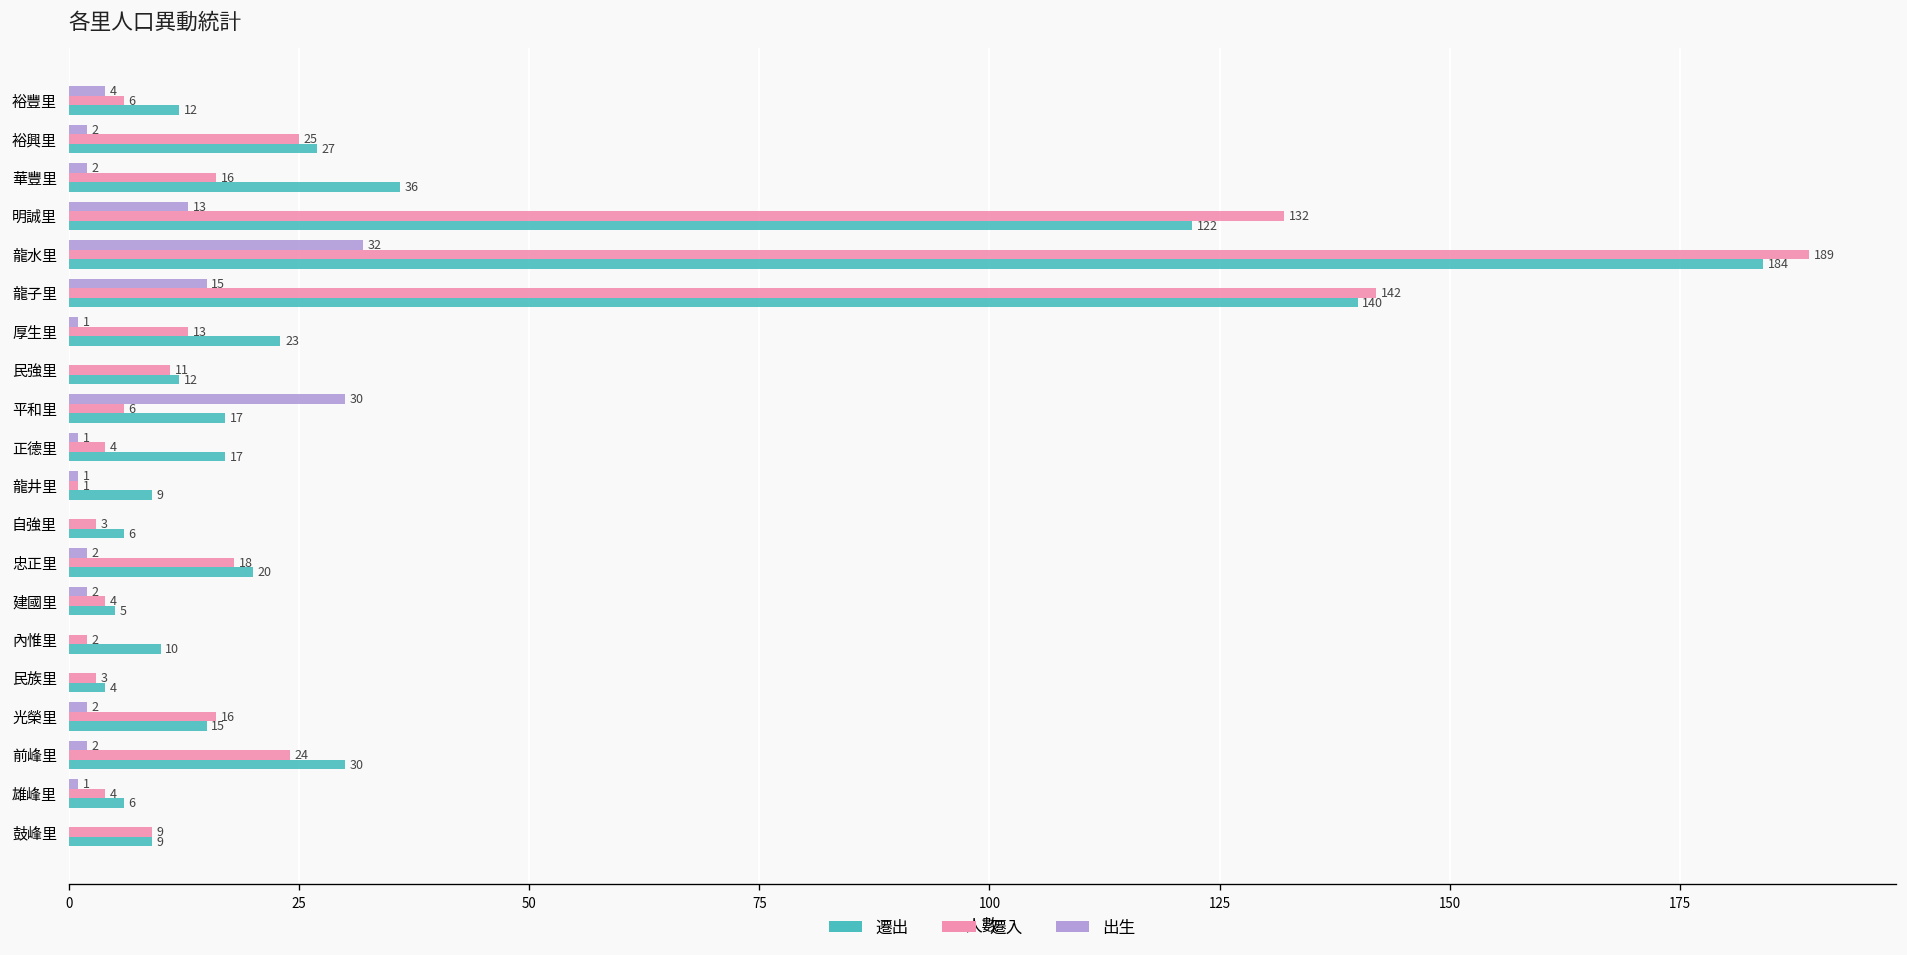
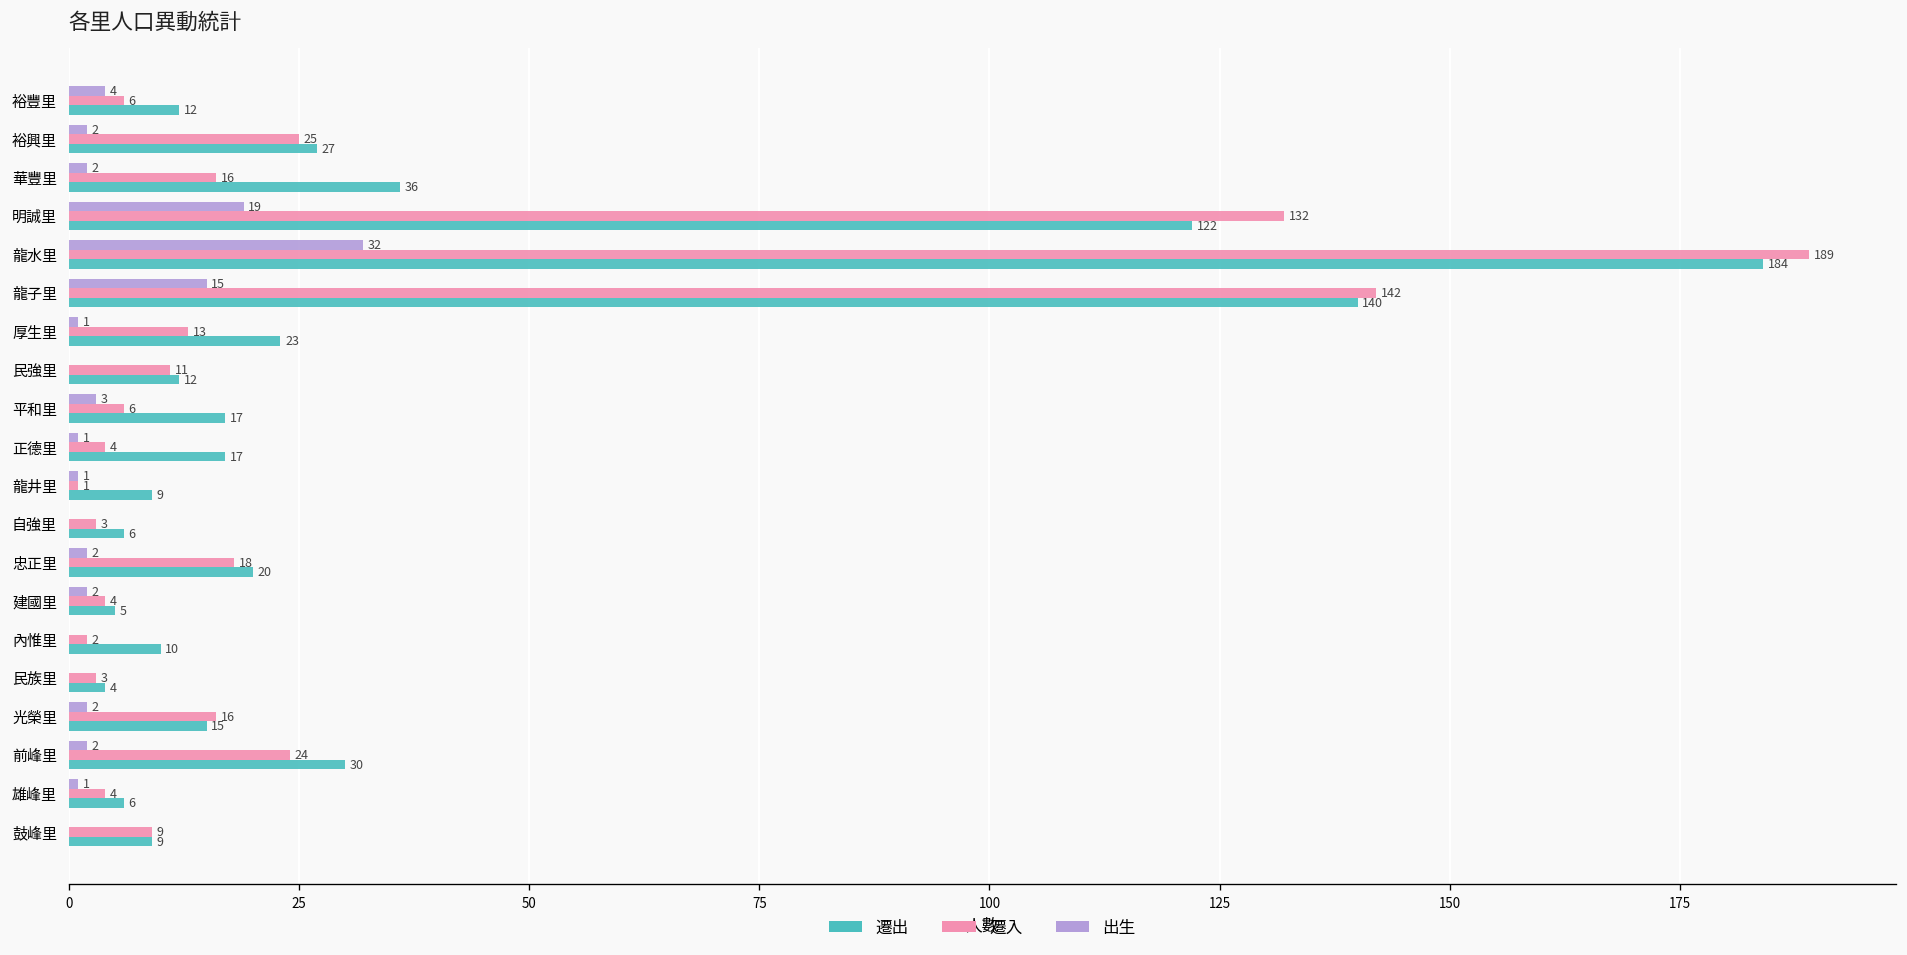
  {
    "遷出": {
      "裕豐里": 12,
      "裕興里": 27,
      "華豐里": 36,
      "明誠里": 122,
      "龍水里": 184,
      "龍子里": 140,
      "厚生里": 23,
      "民強里": 12,
      "平和里": 17,
      "正德里": 17,
      "龍井里": 9,
      "自強里": 6,
      "忠正里": 20,
      "建國里": 5,
      "內惟里": 10,
      "民族里": 4,
      "光榮里": 15,
      "前峰里": 30,
      "雄峰里": 6
    },
    "遷入": {
      "裕豐里": 6,
      "裕興里": 25,
      "華豐里": 16,
      "明誠里": 132,
      "龍水里": 189,
      "龍子里": 142,
      "厚生里": 13,
      "民強里": 11,
      "平和里": 6,
      "正德里": 4,
      "自強里": 3,
      "忠正里": 18,
      "建國里": 4,
      "內惟里": 2,
      "民族里": 3,
      "光榮里": 16,
      "前峰里": 24,
      "雄峰里": 4
    },
    "出生": {
      "裕豐里": 4,
      "裕興里": 2,
      "華豐里": 2,
-     "明誠里": 13,
+     "明誠里": 19,
      "龍水里": 32,
      "龍子里": 15,
      "厚生里": 1,
-     "平和里": 30,
+     "平和里": 3,
      "正德里": 1,
      "忠正里": 2,
      "建國里": 2,
      "光榮里": 2,
      "前峰里": 2,
      "雄峰里": 1
    }
  }
